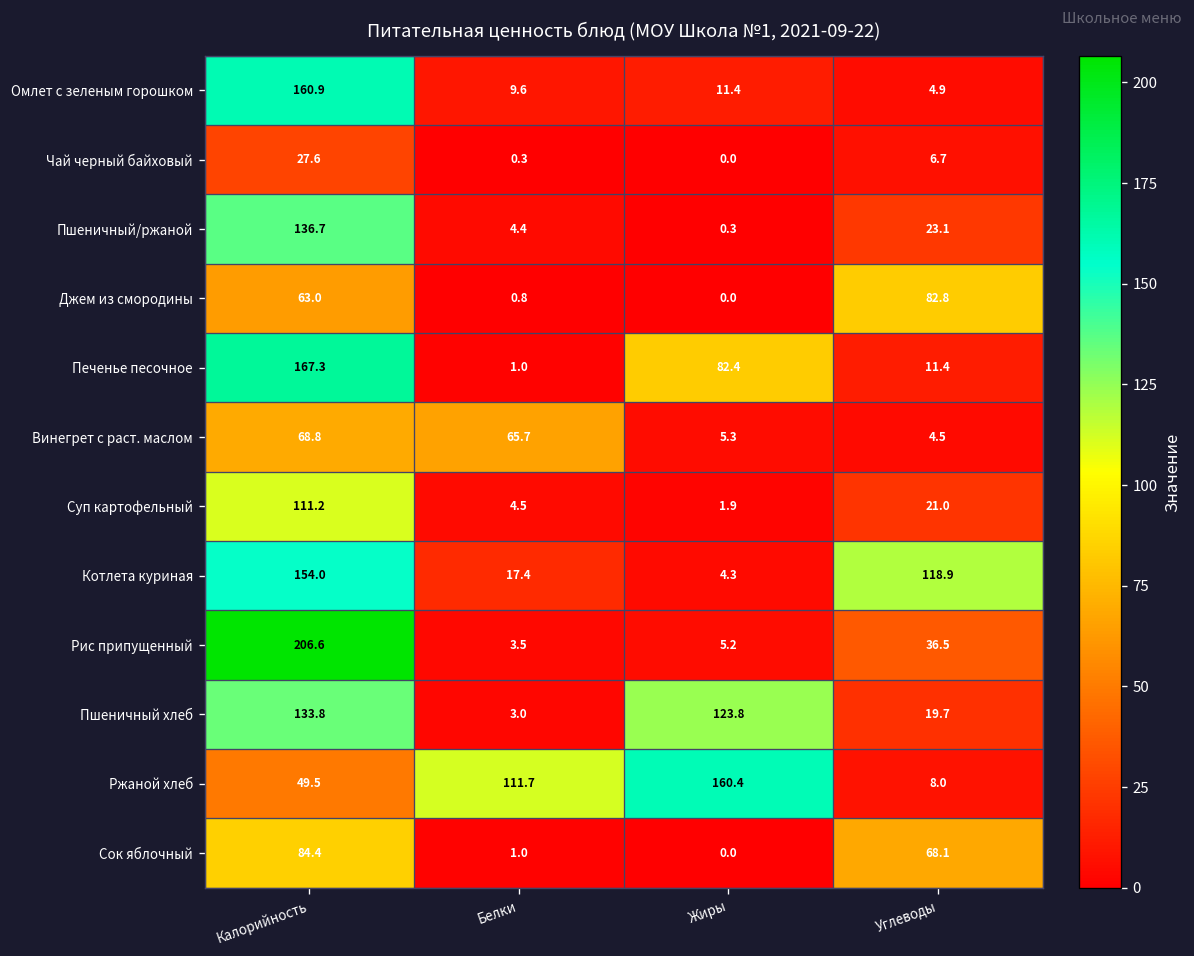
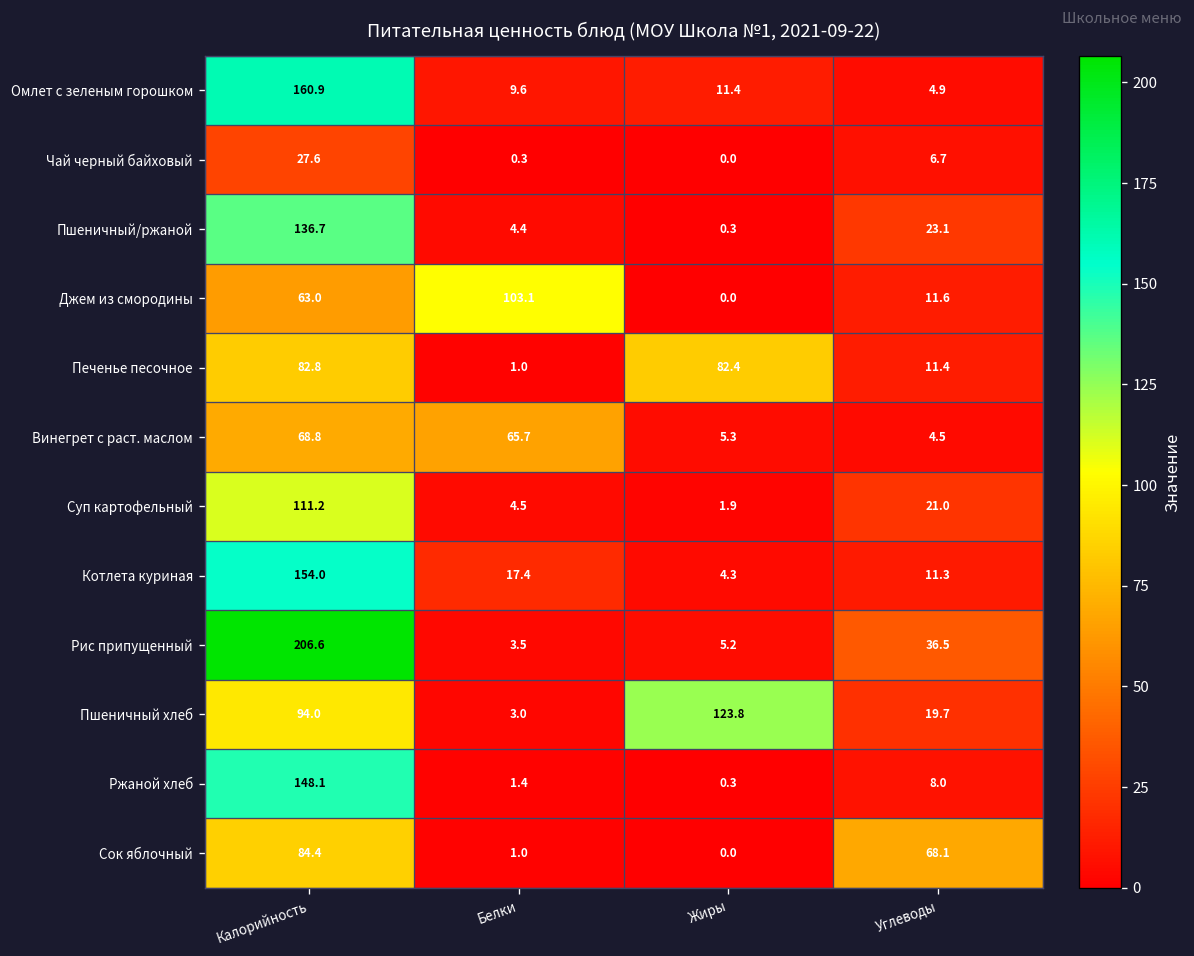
  {
    "Омлет с зеленым горошком": {
      "Калорийность": 160.9,
      "Белки": 9.6,
      "Жиры": 11.4,
      "Углеводы": 4.9
    },
    "Чай черный байховый": {
      "Калорийность": 27.6,
      "Белки": 0.3,
      "Жиры": 0.0,
      "Углеводы": 6.7
    },
    "Пшеничный/ржаной": {
      "Калорийность": 136.7,
      "Белки": 4.4,
      "Жиры": 0.3,
      "Углеводы": 23.1
    },
    "Джем из смородины": {
      "Калорийность": 63.0,
-     "Белки": 0.8,
+     "Белки": 103.1,
      "Жиры": 0.0,
-     "Углеводы": 82.8
+     "Углеводы": 11.6
    },
    "Печенье песочное": {
-     "Калорийность": 167.3,
+     "Калорийность": 82.8,
      "Белки": 1.0,
      "Жиры": 82.4,
      "Углеводы": 11.4
    },
    "Винегрет с раст. маслом": {
      "Калорийность": 68.8,
      "Белки": 65.7,
      "Жиры": 5.3,
      "Углеводы": 4.5
    },
    "Суп картофельный": {
      "Калорийность": 111.2,
      "Белки": 4.5,
      "Жиры": 1.9,
      "Углеводы": 21.0
    },
    "Котлета куриная": {
      "Калорийность": 154.0,
      "Белки": 17.4,
      "Жиры": 4.3,
-     "Углеводы": 118.9
+     "Углеводы": 11.3
    },
    "Рис припущенный": {
      "Калорийность": 206.6,
      "Белки": 3.5,
      "Жиры": 5.2,
      "Углеводы": 36.5
    },
    "Пшеничный хлеб": {
-     "Калорийность": 133.8,
+     "Калорийность": 94.0,
      "Белки": 3.0,
      "Жиры": 123.8,
      "Углеводы": 19.7
    },
    "Ржаной хлеб": {
-     "Калорийность": 49.5,
-     "Белки": 111.7,
-     "Жиры": 160.4,
+     "Калорийность": 148.1,
+     "Белки": 1.4,
+     "Жиры": 0.3,
      "Углеводы": 8.0
    },
    "Сок яблочный": {
      "Калорийность": 84.4,
      "Белки": 1.0,
      "Жиры": 0.0,
      "Углеводы": 68.1
    }
  }
